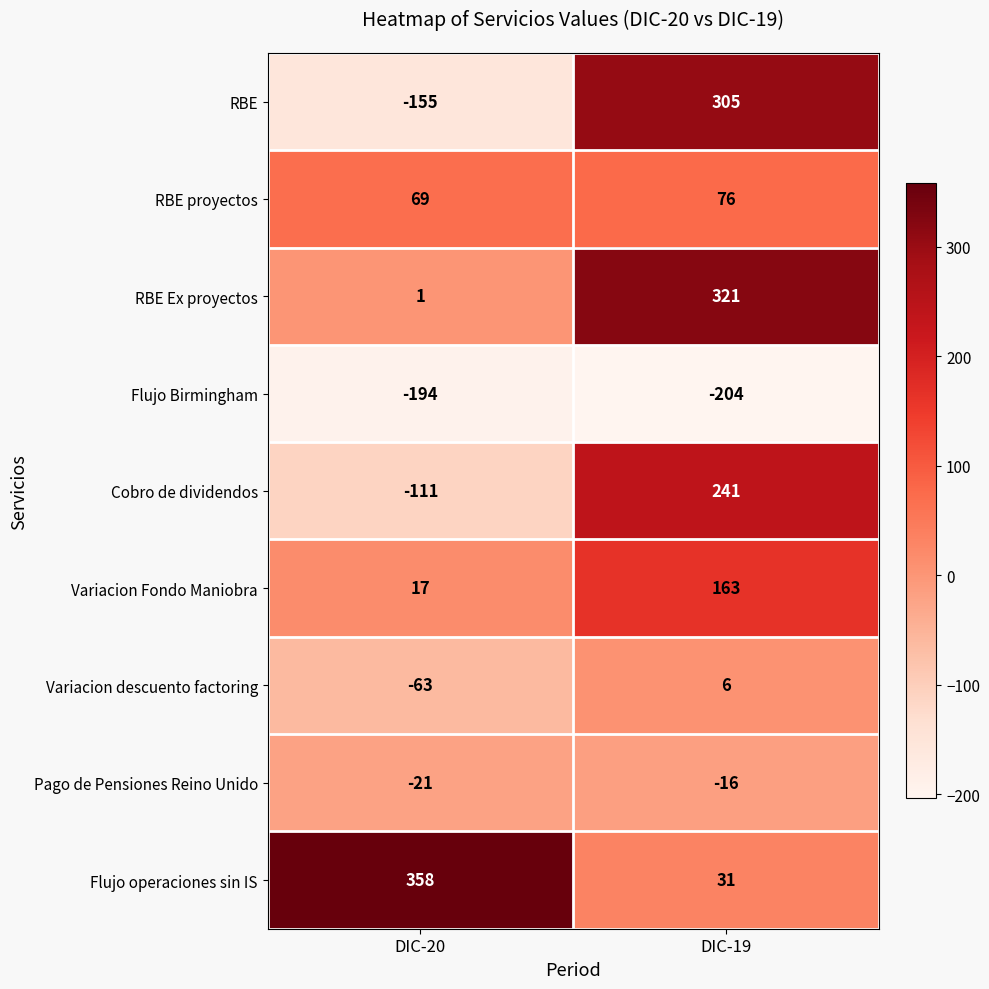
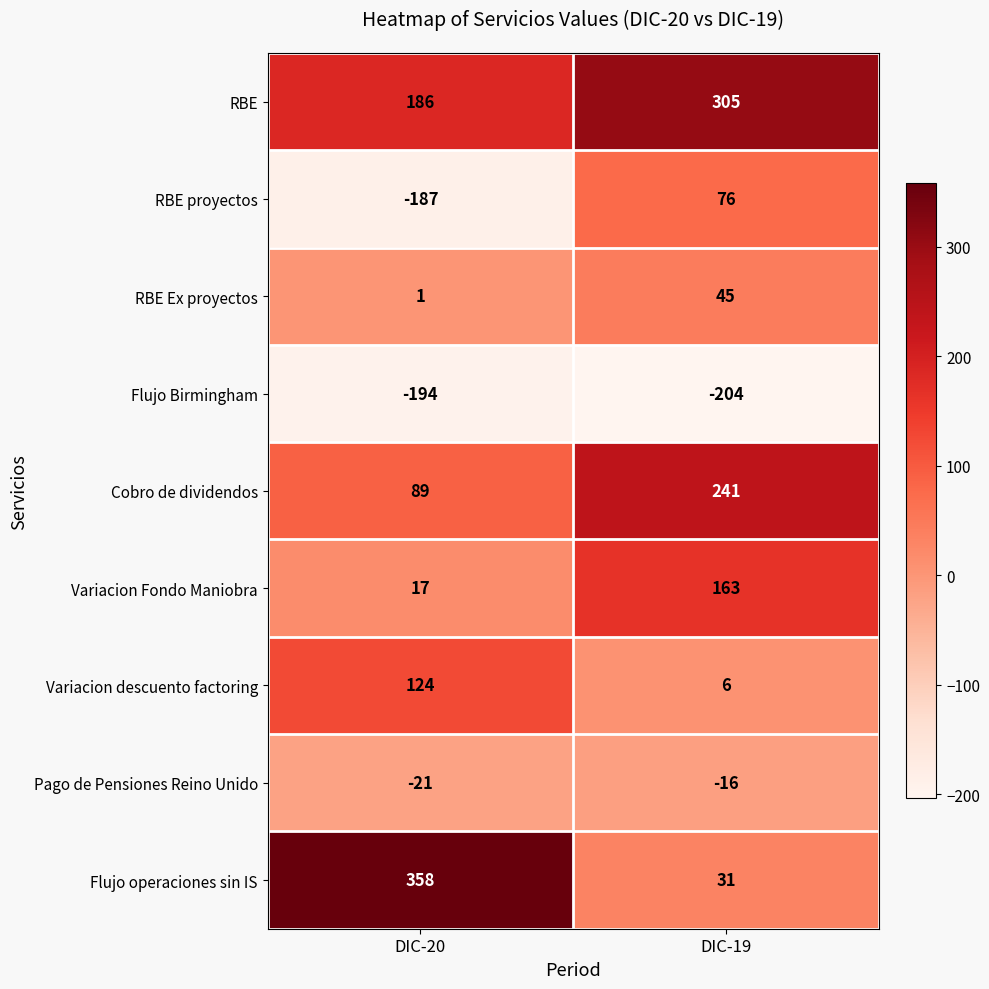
  {
    "RBE": {
-     "DIC-20": -155,
+     "DIC-20": 186,
      "DIC-19": 305
    },
    "RBE proyectos": {
-     "DIC-20": 69,
+     "DIC-20": -187,
      "DIC-19": 76
    },
    "RBE Ex proyectos": {
      "DIC-20": 1,
-     "DIC-19": 321
+     "DIC-19": 45
    },
    "Flujo Birmingham": {
      "DIC-20": -194,
      "DIC-19": -204
    },
    "Cobro de dividendos": {
-     "DIC-20": -111,
+     "DIC-20": 89,
      "DIC-19": 241
    },
    "Variacion Fondo Maniobra": {
      "DIC-20": 17,
      "DIC-19": 163
    },
    "Variacion descuento factoring": {
-     "DIC-20": -63,
+     "DIC-20": 124,
      "DIC-19": 6
    },
    "Pago de Pensiones Reino Unido": {
      "DIC-20": -21,
      "DIC-19": -16
    },
    "Flujo operaciones sin IS": {
      "DIC-20": 358,
      "DIC-19": 31
    }
  }
